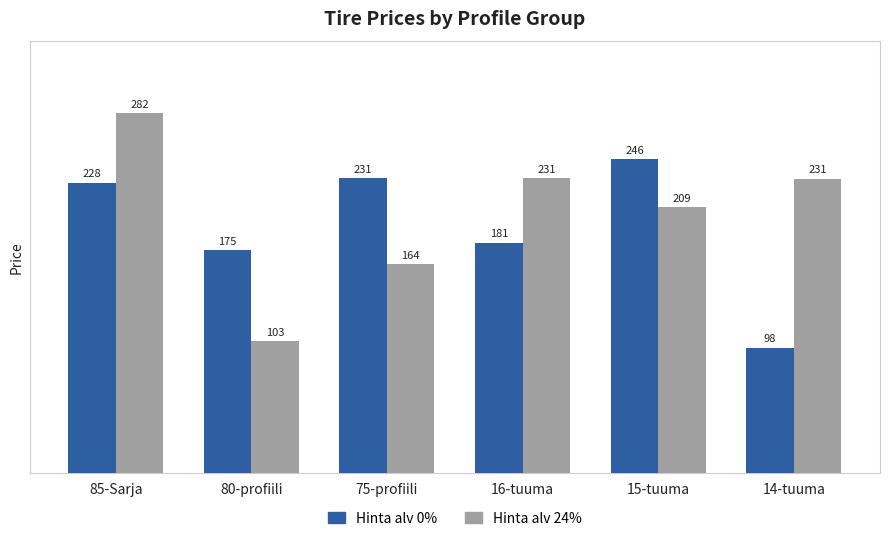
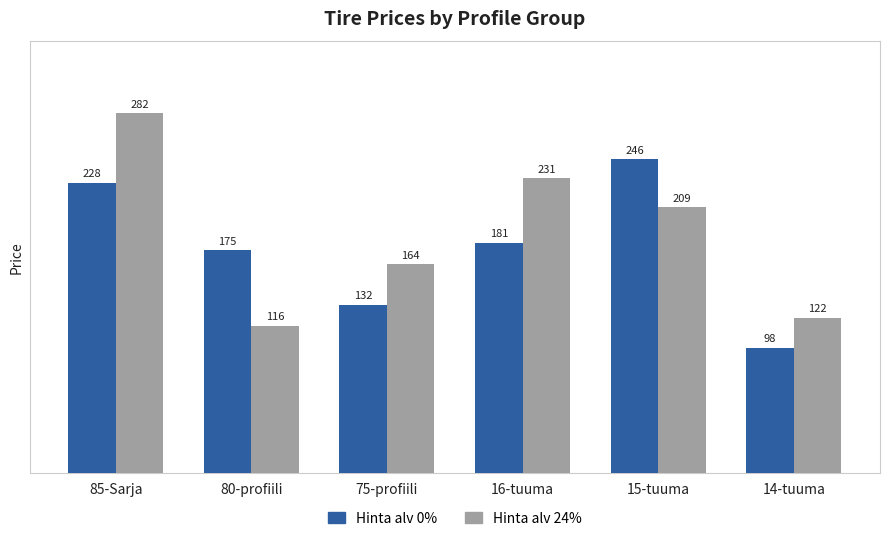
  {
    "Hinta alv 0%": {
      "85-Sarja": 228,
      "80-profiili": 175,
-     "75-profiili": 231,
+     "75-profiili": 132,
      "16-tuuma": 181,
      "15-tuuma": 246,
      "14-tuuma": 98
    },
    "Hinta alv 24%": {
      "85-Sarja": 282,
-     "80-profiili": 103,
+     "80-profiili": 116,
      "75-profiili": 164,
      "16-tuuma": 231,
      "15-tuuma": 209,
-     "14-tuuma": 231
+     "14-tuuma": 122
    }
  }
